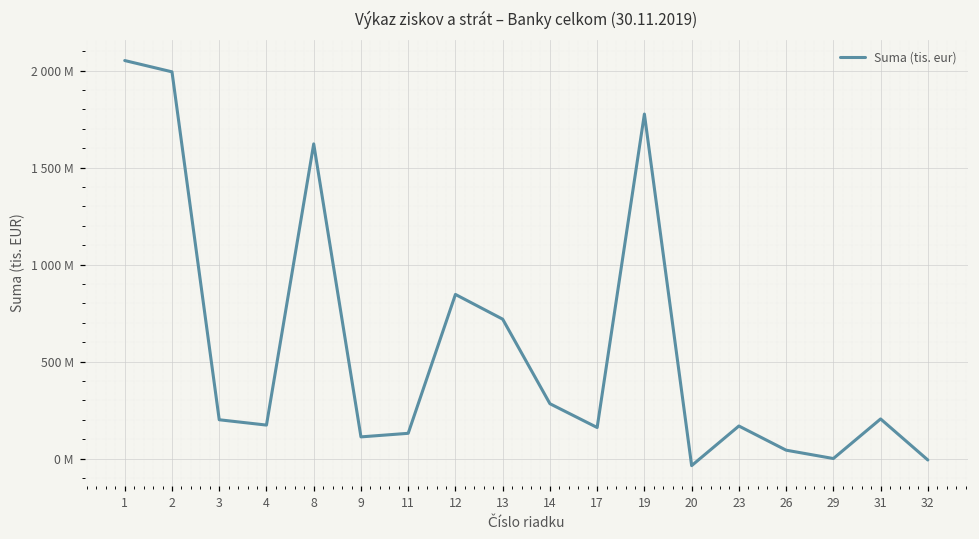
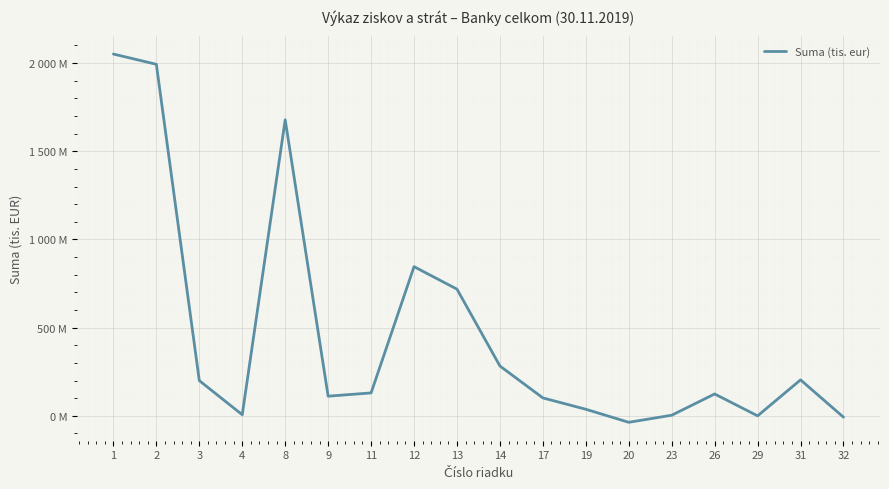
  {
    "1": 2050000000,
    "2": 1990000000,
    "3": 200000000,
-   "4": 170000000,
-   "8": 1620000000,
+   "4": 10000000,
+   "8": 1680000000,
    "9": 110000000,
    "11": 130000000,
    "12": 850000000,
    "13": 720000000,
    "14": 280000000,
-   "17": 160000000,
-   "19": 1780000000,
+   "17": 100000000,
+   "19": 40000000,
    "20": -40000000,
-   "23": 170000000,
-   "26": 40000000,
+   "23": 0,
+   "26": 120000000,
    "29": 0,
    "31": 200000000,
    "32": -10000000
  }
